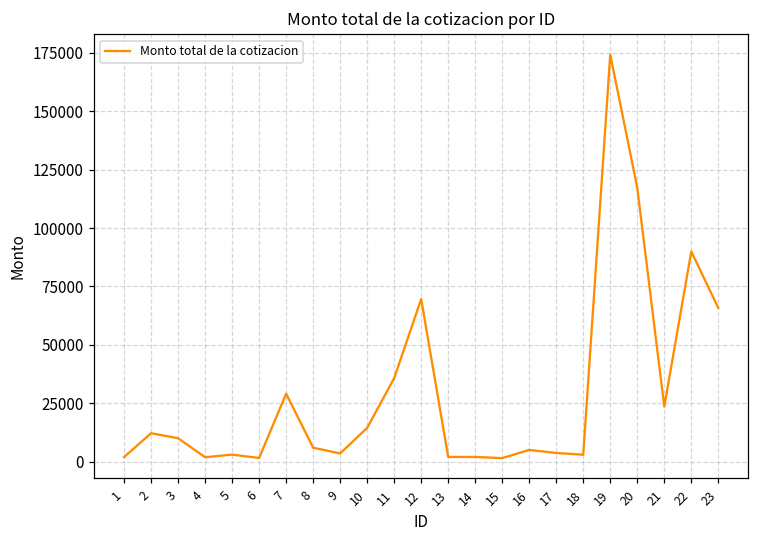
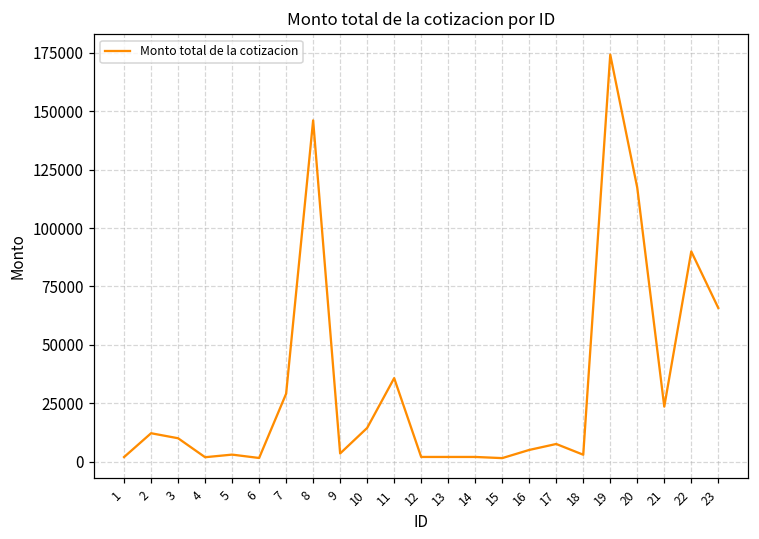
  {
    "1": 2000,
    "2": 12000,
    "3": 10000,
    "4": 2000,
    "5": 3000,
    "6": 2000,
    "7": 29000,
-   "8": 6000,
+   "8": 146000,
    "9": 4000,
    "10": 14000,
    "11": 36000,
-   "12": 70000,
+   "12": 2000,
    "13": 2000,
    "14": 2000,
    "15": 2000,
    "16": 5000,
-   "17": 4000,
+   "17": 8000,
    "18": 3000,
    "19": 174000,
    "20": 117000,
    "21": 24000,
    "22": 90000,
    "23": 66000
  }
